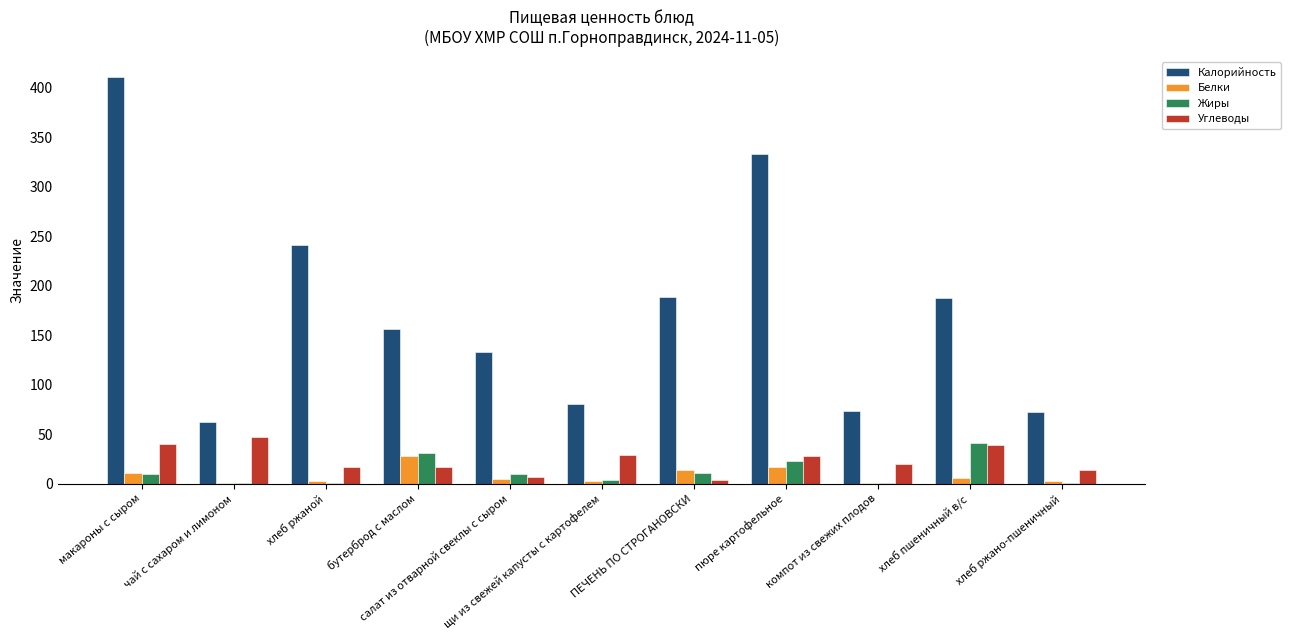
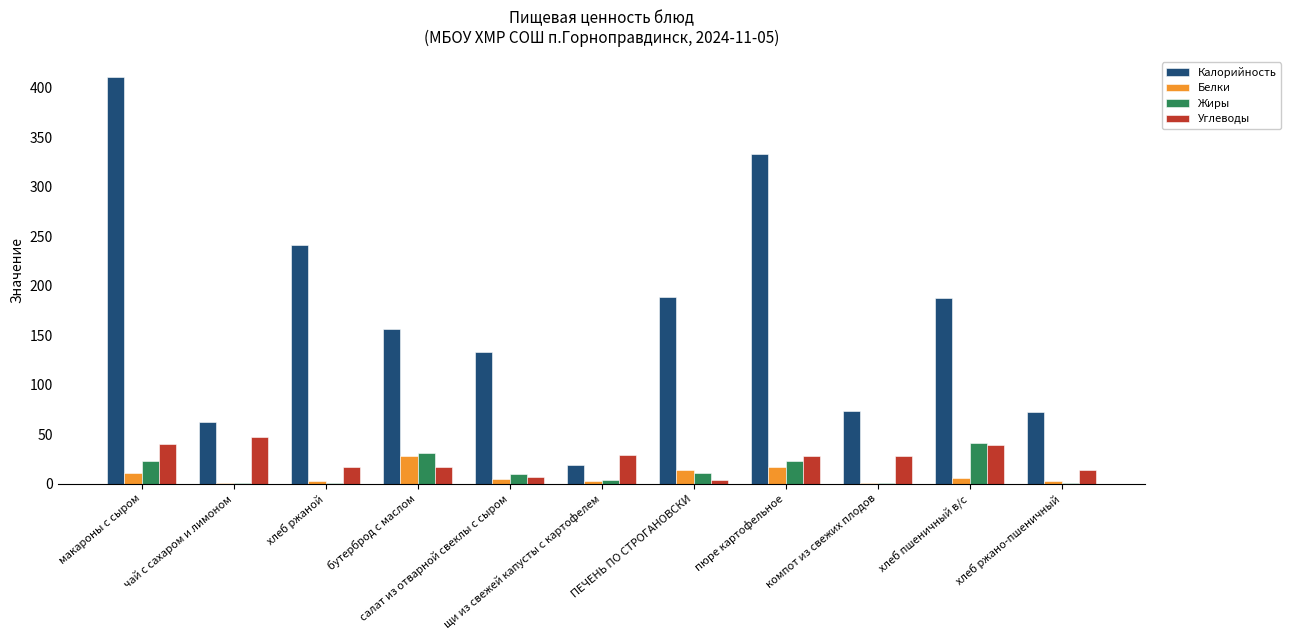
  {
    "Калорийность": {
      "макароны с сыром": 410,
      "чай с сахаром и лимоном": 60,
      "хлеб ржаной": 240,
      "бутерброд с маслом": 160,
      "салат из отварной свеклы с сыром": 130,
-     "щи из свежей капусты с картофелем": 80,
+     "щи из свежей капусты с картофелем": 20,
      "ПЕЧЕНЬ ПО СТРОГАНОВСКИ": 190,
      "пюре картофельное": 330,
      "компот из свежих плодов": 70,
      "хлеб пшеничный в/с": 190,
      "хлеб ржано-пшеничный": 70
    },
    "Белки": {
      "макароны с сыром": 10,
      "хлеб ржаной": 0,
      "бутерброд с маслом": 30,
      "салат из отварной свеклы с сыром": 0,
      "щи из свежей капусты с картофелем": 0,
      "ПЕЧЕНЬ ПО СТРОГАНОВСКИ": 10,
      "пюре картофельное": 20,
      "хлеб пшеничный в/с": 10,
      "хлеб ржано-пшеничный": 0
    },
    "Жиры": {
-     "макароны с сыром": 10,
+     "макароны с сыром": 20,
      "бутерброд с маслом": 30,
      "салат из отварной свеклы с сыром": 10,
      "щи из свежей капусты с картофелем": 0,
      "ПЕЧЕНЬ ПО СТРОГАНОВСКИ": 10,
      "пюре картофельное": 20,
      "хлеб пшеничный в/с": 40
    },
    "Углеводы": {
      "макароны с сыром": 40,
      "чай с сахаром и лимоном": 50,
      "хлеб ржаной": 20,
      "бутерброд с маслом": 20,
      "салат из отварной свеклы с сыром": 10,
      "щи из свежей капусты с картофелем": 30,
      "ПЕЧЕНЬ ПО СТРОГАНОВСКИ": 0,
      "пюре картофельное": 30,
-     "компот из свежих плодов": 20,
+     "компот из свежих плодов": 30,
      "хлеб пшеничный в/с": 40,
      "хлеб ржано-пшеничный": 10
    }
  }
